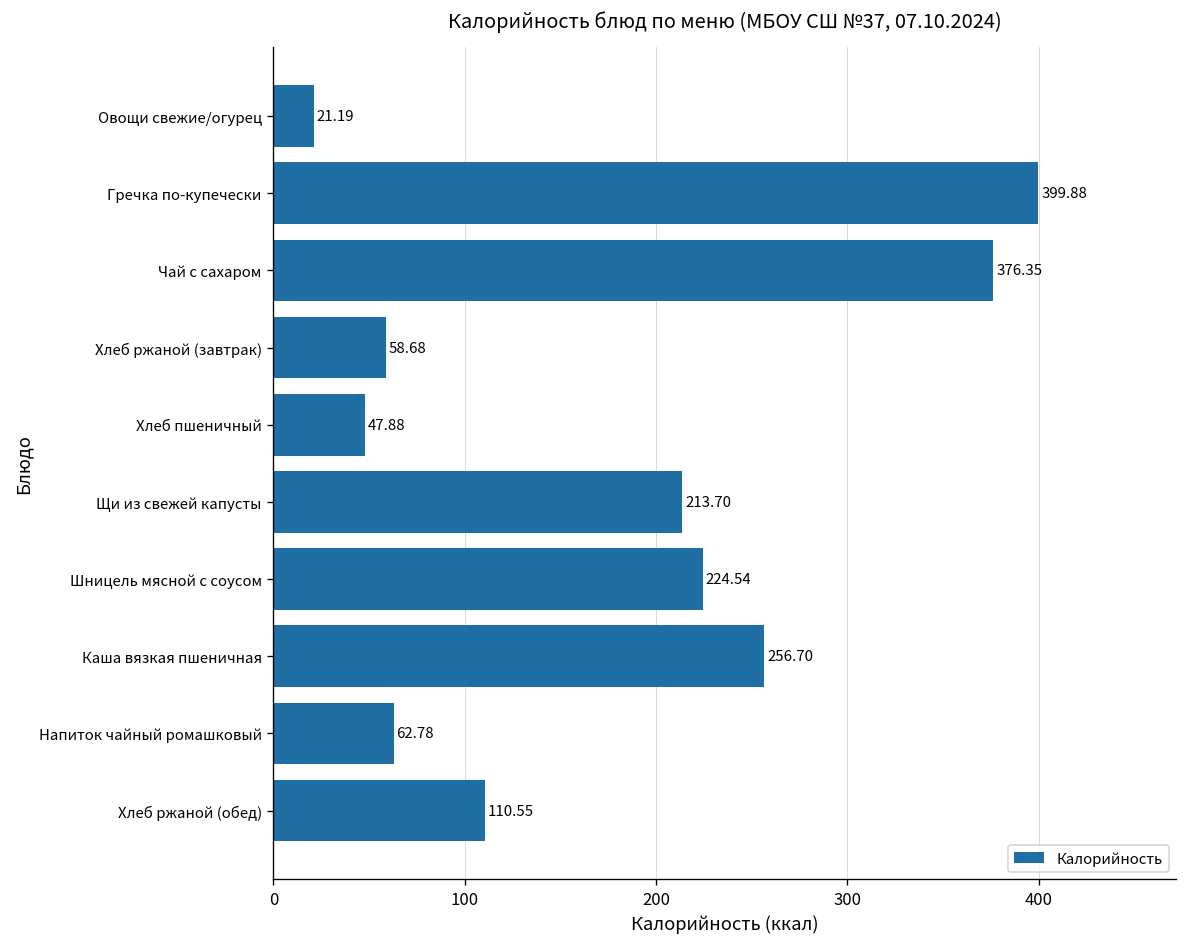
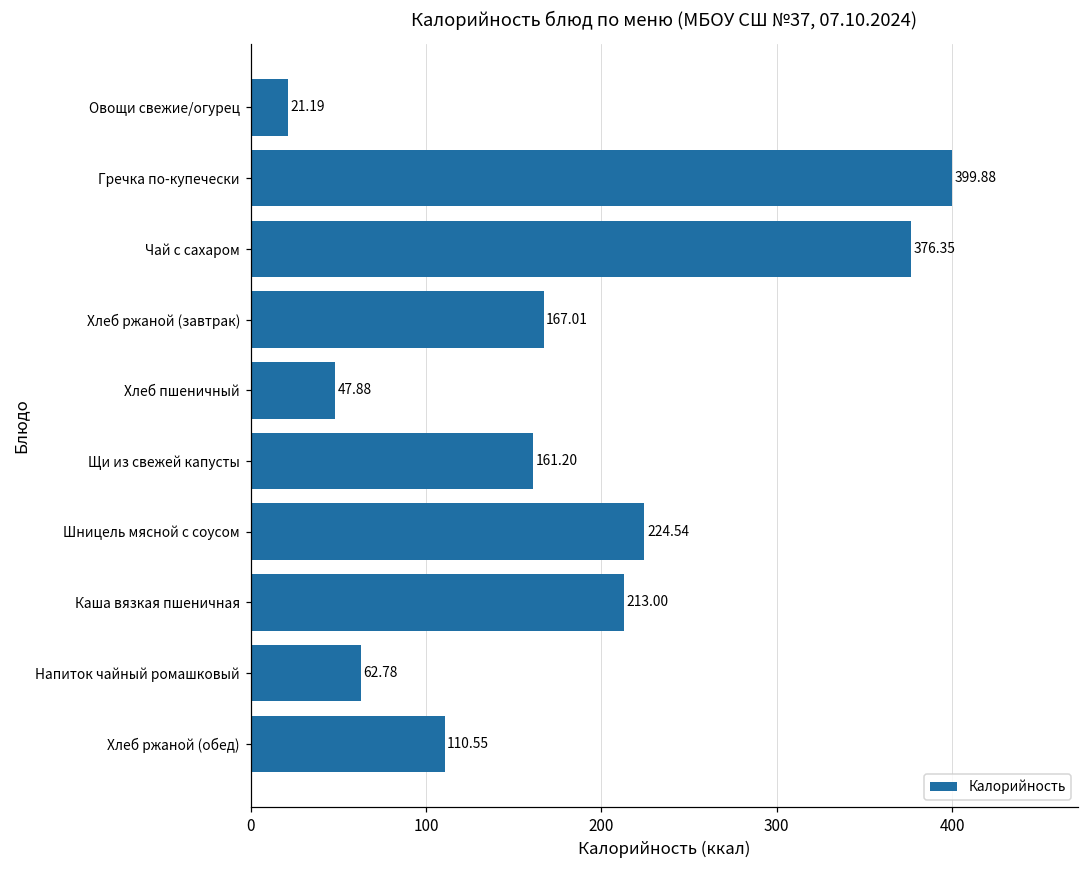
  {
    "Овощи свежие/огурец": 21.19,
    "Гречка по-купечески": 399.88,
    "Чай с сахаром": 376.35,
-   "Хлеб ржаной (завтрак)": 58.68,
+   "Хлеб ржаной (завтрак)": 167.01,
    "Хлеб пшеничный": 47.88,
-   "Щи из свежей капусты": 213.70,
+   "Щи из свежей капусты": 161.20,
    "Шницель мясной с соусом": 224.54,
-   "Каша вязкая пшеничная": 256.70,
+   "Каша вязкая пшеничная": 213.00,
    "Напиток чайный ромашковый": 62.78,
    "Хлеб ржаной (обед)": 110.55
  }
